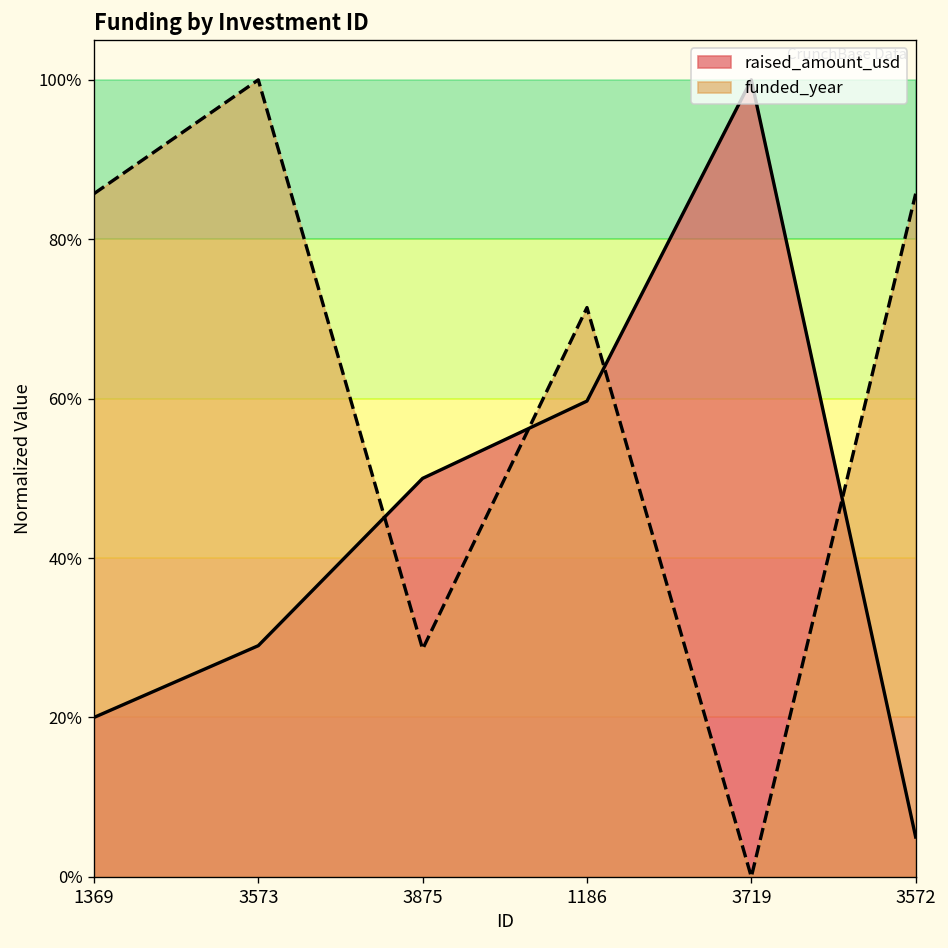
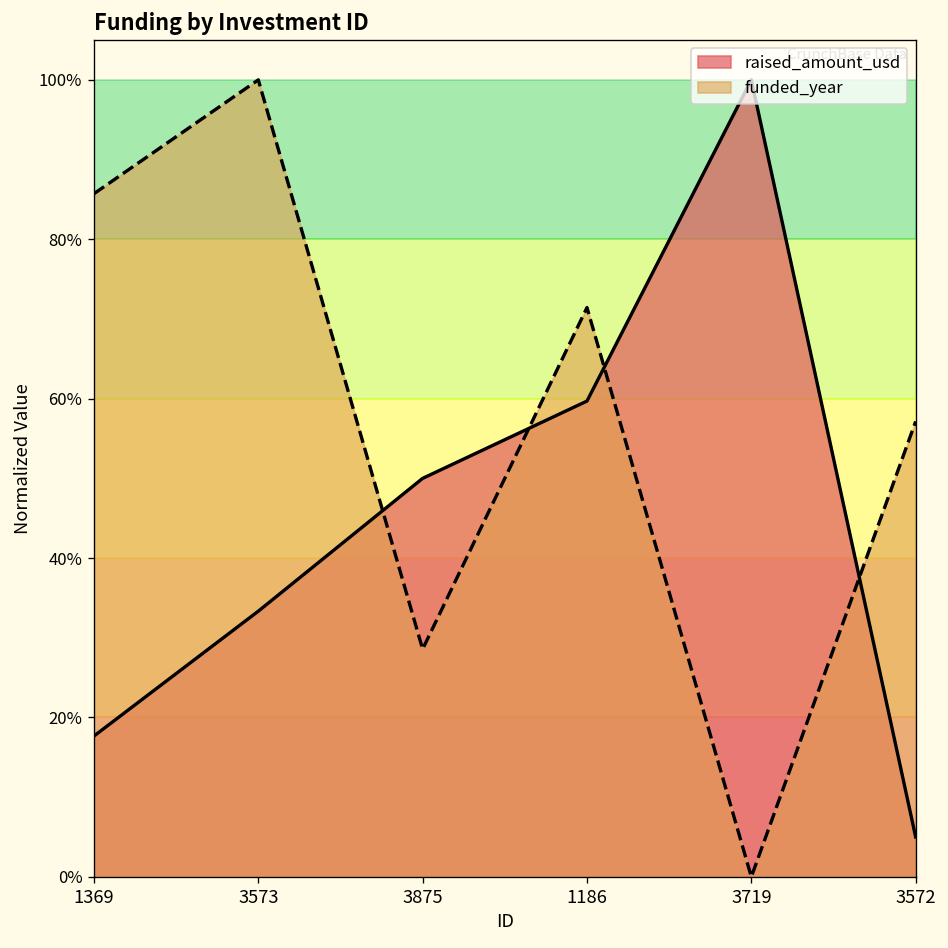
  {
    "raised_amount_usd": {
-     "1369": "20%",
-     "3573": "29%",
+     "1369": "18%",
+     "3573": "33%",
      "3875": "50%",
      "1186": "60%",
      "3572": "5%"
    },
    "funded_year": {
      "1369": "86%",
      "3573": "100%",
      "3875": "29%",
      "1186": "71%",
      "3719": "0%",
-     "3572": "86%"
+     "3572": "57%"
    }
  }
